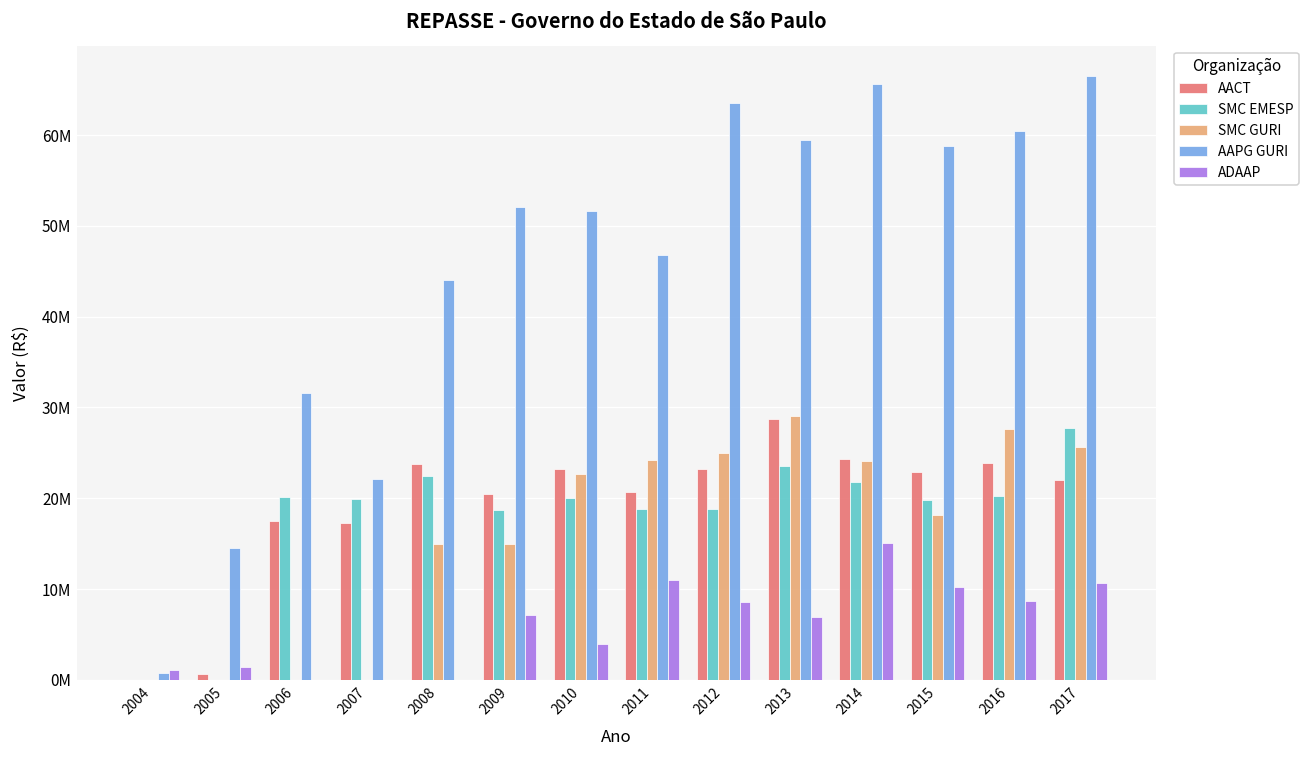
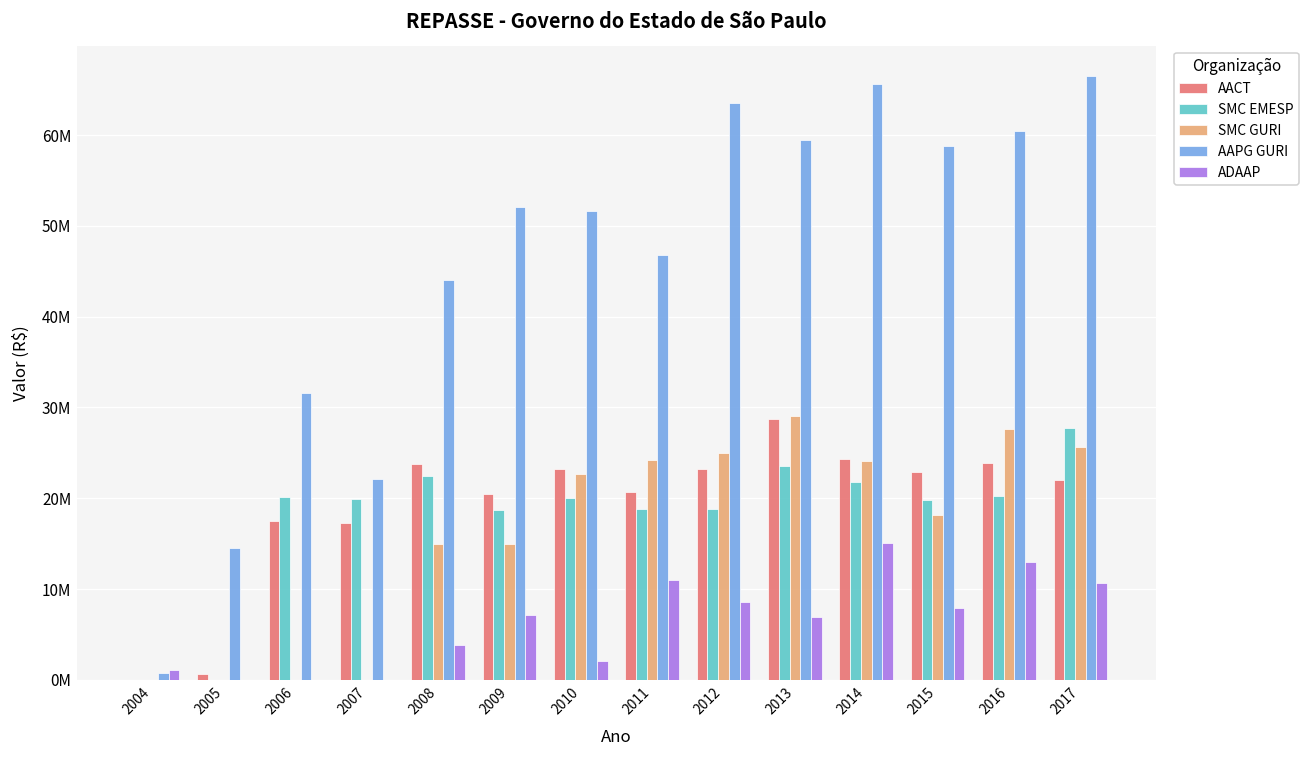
  {
    "ADAAP": {
      "2004": 1000000,
-     "2005": 1000000,
+     "2005": 0,
      "2006": 0,
      "2007": 0,
-     "2008": 0,
+     "2008": 4000000,
      "2009": 7000000,
-     "2010": 4000000,
+     "2010": 2000000,
      "2011": 11000000,
      "2012": 9000000,
      "2013": 7000000,
      "2014": 15000000,
-     "2015": 10000000,
-     "2016": 9000000,
+     "2015": 8000000,
+     "2016": 13000000,
      "2017": 11000000
    }
  }
